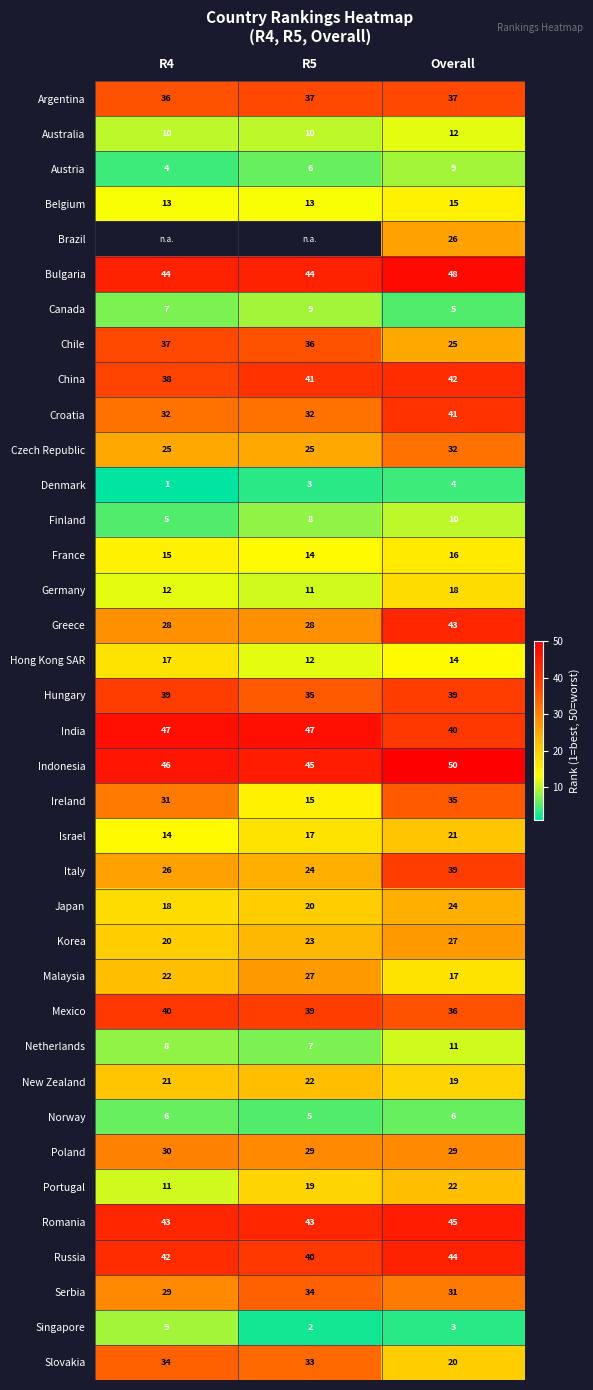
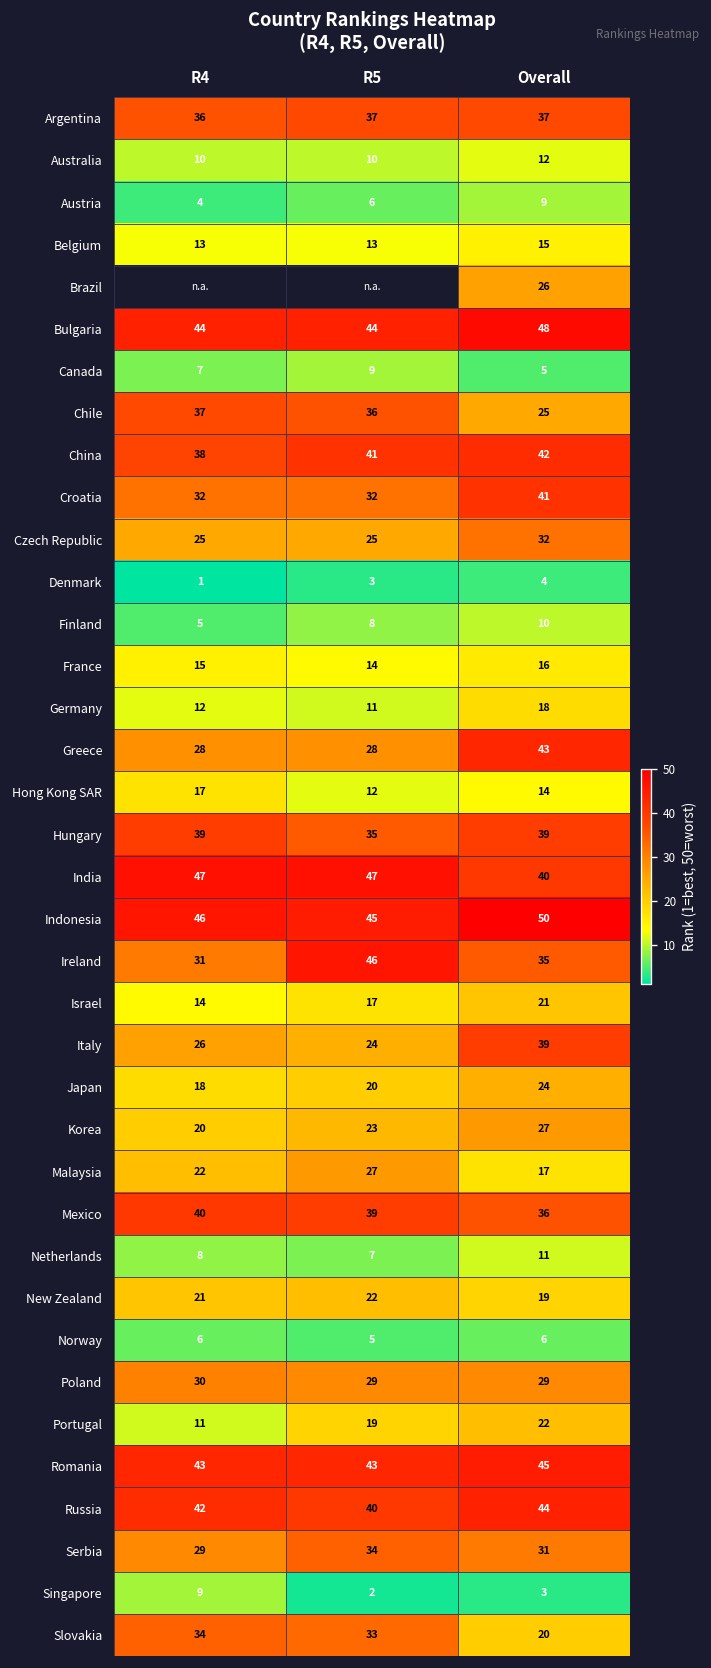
  {
    "Argentina": {
      "R4": 36,
      "R5": 37,
      "Overall": 37
    },
    "Australia": {
      "R4": 10,
      "R5": 10,
      "Overall": 12
    },
    "Austria": {
      "R4": 4,
      "R5": 6,
      "Overall": 9
    },
    "Belgium": {
      "R4": 13,
      "R5": 13,
      "Overall": 15
    },
    "Brazil": {
      "Overall": 26
    },
    "Bulgaria": {
      "R4": 44,
      "R5": 44,
      "Overall": 48
    },
    "Canada": {
      "R4": 7,
      "R5": 9,
      "Overall": 5
    },
    "Chile": {
      "R4": 37,
      "R5": 36,
      "Overall": 25
    },
    "China": {
      "R4": 38,
      "R5": 41,
      "Overall": 42
    },
    "Croatia": {
      "R4": 32,
      "R5": 32,
      "Overall": 41
    },
    "Czech Republic": {
      "R4": 25,
      "R5": 25,
      "Overall": 32
    },
    "Denmark": {
      "R4": 1,
      "R5": 3,
      "Overall": 4
    },
    "Finland": {
      "R4": 5,
      "R5": 8,
      "Overall": 10
    },
    "France": {
      "R4": 15,
      "R5": 14,
      "Overall": 16
    },
    "Germany": {
      "R4": 12,
      "R5": 11,
      "Overall": 18
    },
    "Greece": {
      "R4": 28,
      "R5": 28,
      "Overall": 43
    },
    "Hong Kong SAR": {
      "R4": 17,
      "R5": 12,
      "Overall": 14
    },
    "Hungary": {
      "R4": 39,
      "R5": 35,
      "Overall": 39
    },
    "India": {
      "R4": 47,
      "R5": 47,
      "Overall": 40
    },
    "Indonesia": {
      "R4": 46,
      "R5": 45,
      "Overall": 50
    },
    "Ireland": {
      "R4": 31,
-     "R5": 15,
+     "R5": 46,
      "Overall": 35
    },
    "Israel": {
      "R4": 14,
      "R5": 17,
      "Overall": 21
    },
    "Italy": {
      "R4": 26,
      "R5": 24,
      "Overall": 39
    },
    "Japan": {
      "R4": 18,
      "R5": 20,
      "Overall": 24
    },
    "Korea": {
      "R4": 20,
      "R5": 23,
      "Overall": 27
    },
    "Malaysia": {
      "R4": 22,
      "R5": 27,
      "Overall": 17
    },
    "Mexico": {
      "R4": 40,
      "R5": 39,
      "Overall": 36
    },
    "Netherlands": {
      "R4": 8,
      "R5": 7,
      "Overall": 11
    },
    "New Zealand": {
      "R4": 21,
      "R5": 22,
      "Overall": 19
    },
    "Norway": {
      "R4": 6,
      "R5": 5,
      "Overall": 6
    },
    "Poland": {
      "R4": 30,
      "R5": 29,
      "Overall": 29
    },
    "Portugal": {
      "R4": 11,
      "R5": 19,
      "Overall": 22
    },
    "Romania": {
      "R4": 43,
      "R5": 43,
      "Overall": 45
    },
    "Russia": {
      "R4": 42,
      "R5": 40,
      "Overall": 44
    },
    "Serbia": {
      "R4": 29,
      "R5": 34,
      "Overall": 31
    },
    "Singapore": {
      "R4": 9,
      "R5": 2,
      "Overall": 3
    },
    "Slovakia": {
      "R4": 34,
      "R5": 33,
      "Overall": 20
    }
  }
